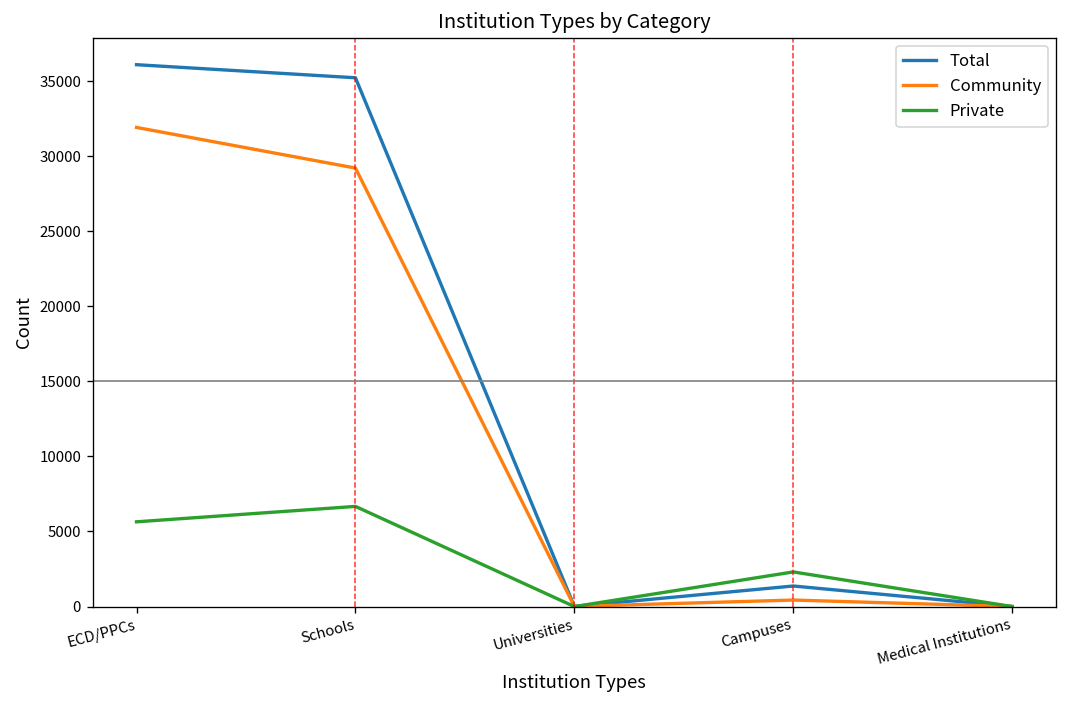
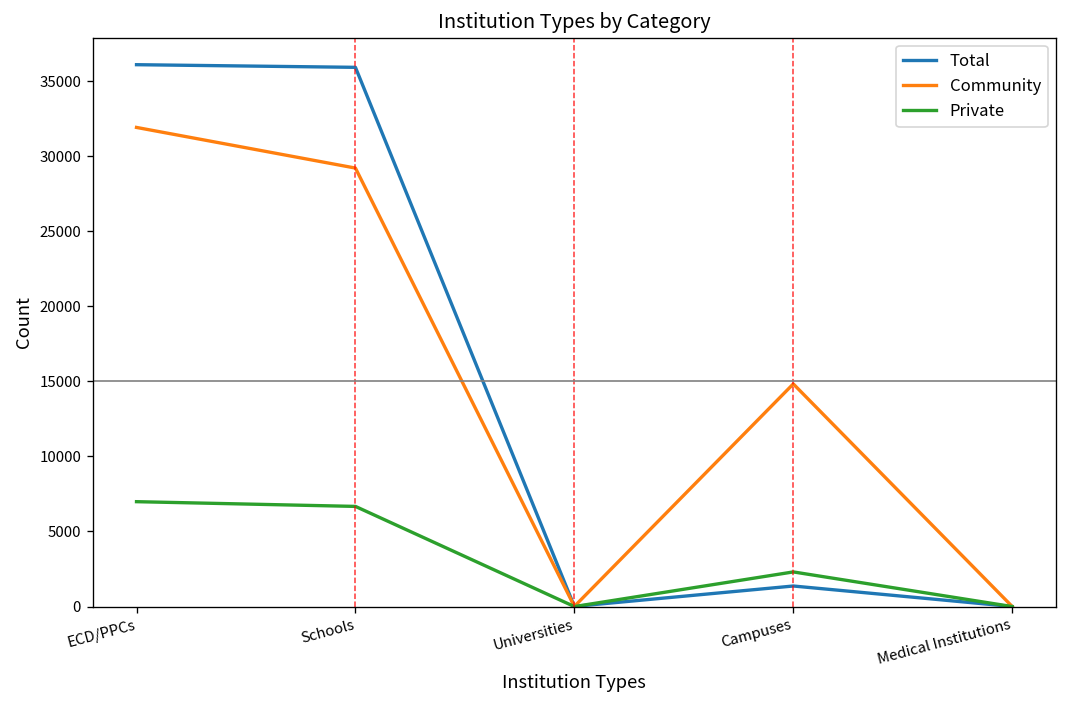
  {
    "Total": {
      "ECD/PPCs": 36100,
-     "Schools": 35200,
+     "Schools": 35900,
      "Campuses": 1400
    },
    "Community": {
      "ECD/PPCs": 31900,
      "Schools": 29200,
-     "Campuses": 400
+     "Campuses": 14800
    },
    "Private": {
-     "ECD/PPCs": 5600,
+     "ECD/PPCs": 7000,
      "Schools": 6700,
      "Campuses": 2300
    }
  }
